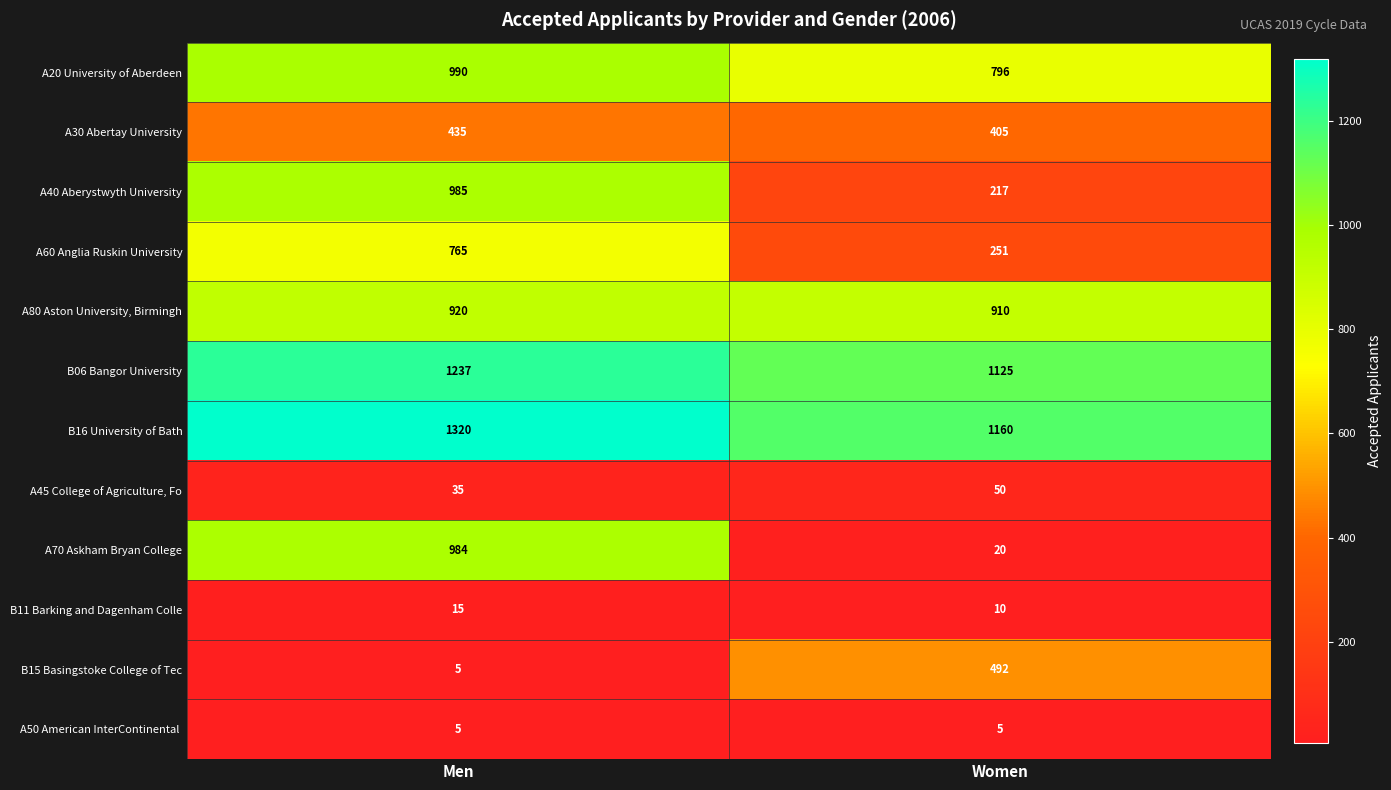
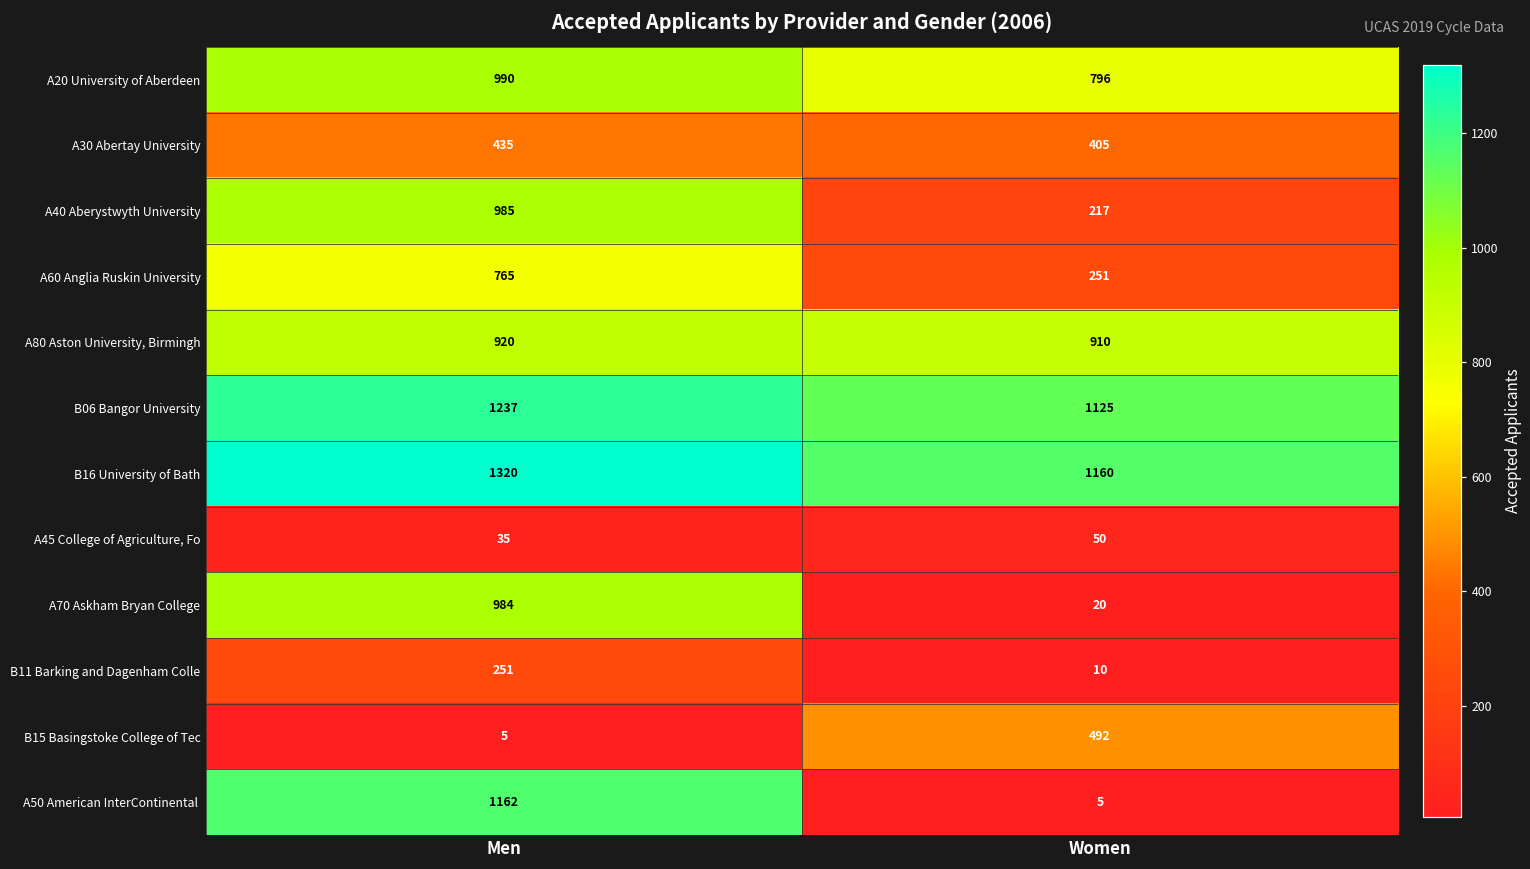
  {
    "A20 University of Aberdeen": {
      "Men": 990,
      "Women": 796
    },
    "A30 Abertay University": {
      "Men": 435,
      "Women": 405
    },
    "A40 Aberystwyth University": {
      "Men": 985,
      "Women": 217
    },
    "A60 Anglia Ruskin University": {
      "Men": 765,
      "Women": 251
    },
    "A80 Aston University, Birmingh": {
      "Men": 920,
      "Women": 910
    },
    "B06 Bangor University": {
      "Men": 1237,
      "Women": 1125
    },
    "B16 University of Bath": {
      "Men": 1320,
      "Women": 1160
    },
    "A45 College of Agriculture, Fo": {
      "Men": 35,
      "Women": 50
    },
    "A70 Askham Bryan College": {
      "Men": 984,
      "Women": 20
    },
    "B11 Barking and Dagenham Colle": {
-     "Men": 15,
+     "Men": 251,
      "Women": 10
    },
    "B15 Basingstoke College of Tec": {
      "Men": 5,
      "Women": 492
    },
    "A50 American InterContinental": {
-     "Men": 5,
+     "Men": 1162,
      "Women": 5
    }
  }
